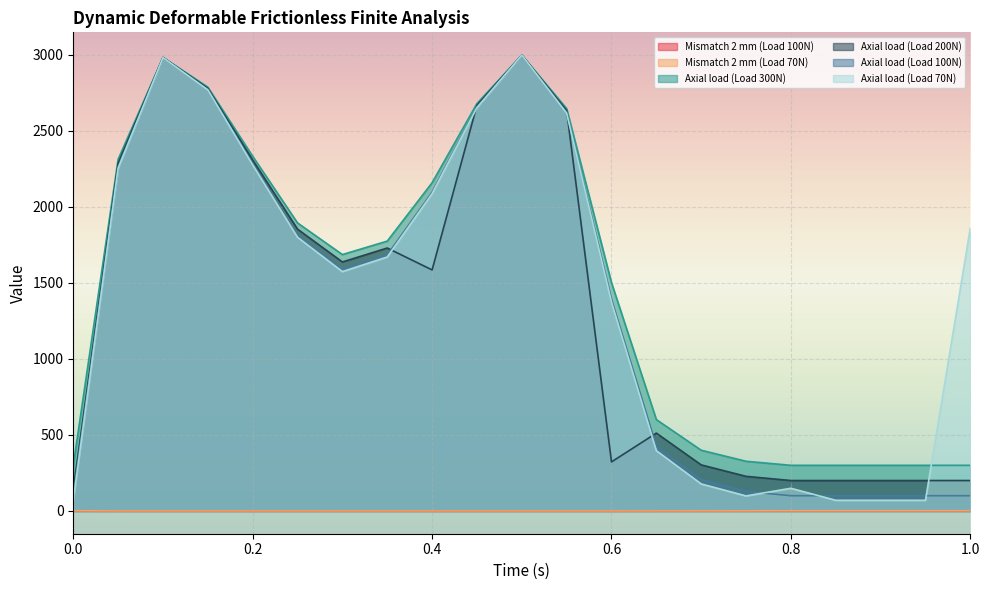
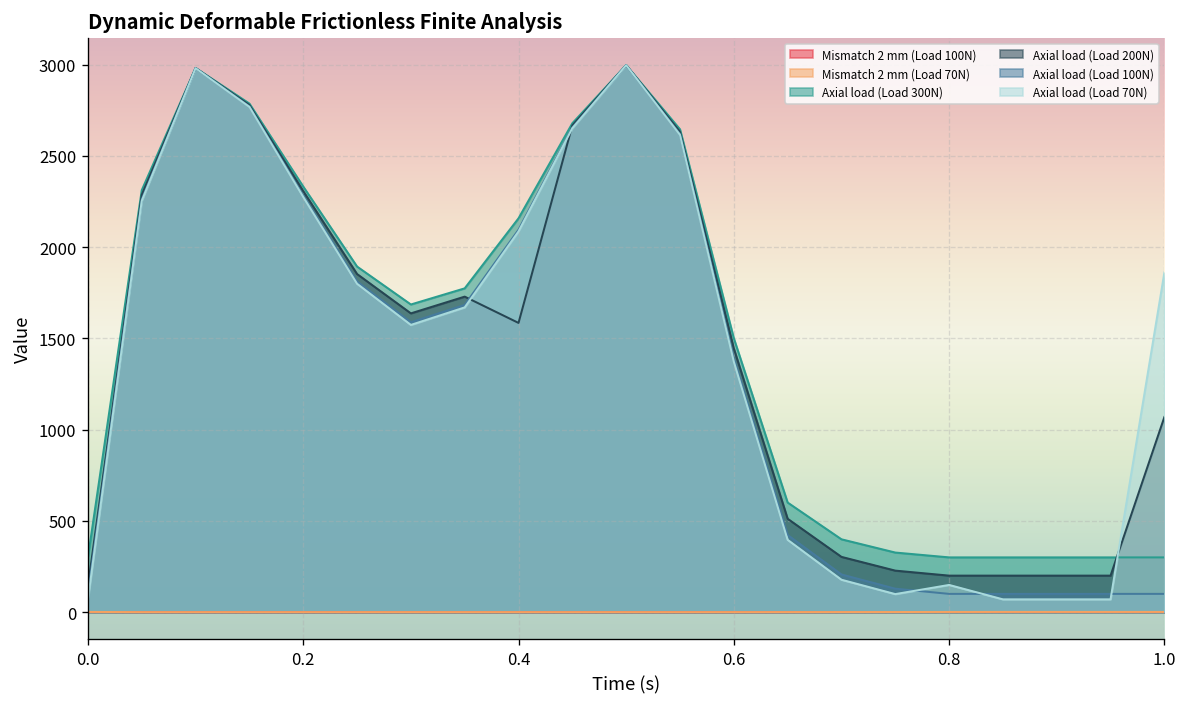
  {
    "Mismatch 2 mm (Load 70N)": {
      "0.0": 0,
      "0.2": 0,
      "0.4": 0,
      "0.6": 0,
      "0.8": 0,
      "1.0": 0
    },
    "Axial load (Load 200N)": {
      "0.0": 140,
      "0.2": 2310,
      "0.4": 1590,
-     "0.6": 320,
+     "0.6": 1450,
      "0.8": 200,
-     "1.0": 200
+     "1.0": 1070
    },
    "Axial load (Load 70N)": {
      "0.0": 70,
      "0.8": 150,
      "1.0": 1860
    }
  }
